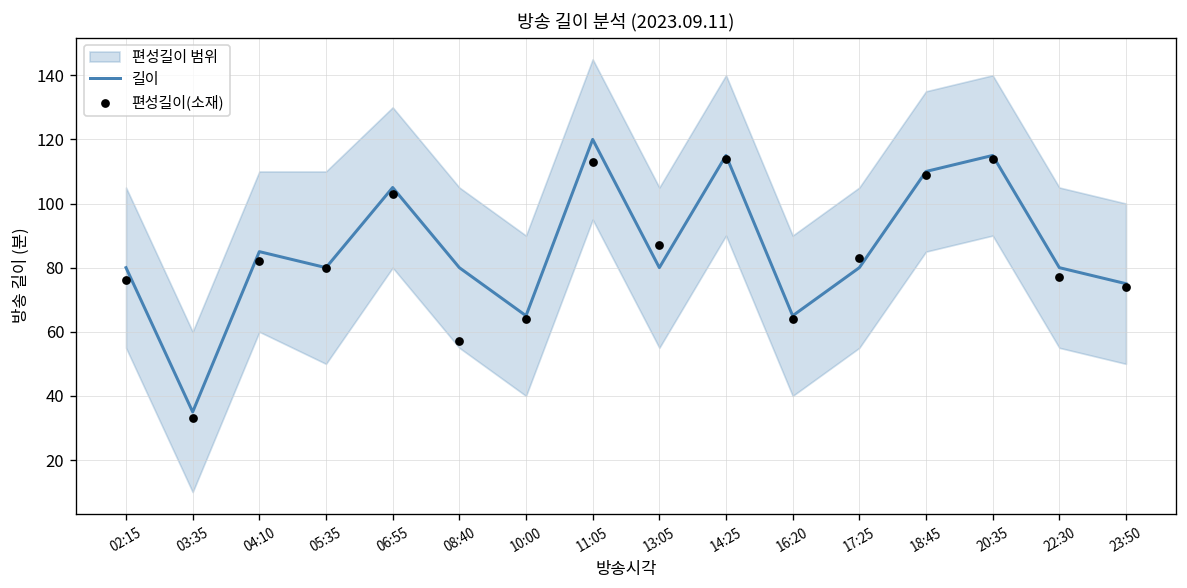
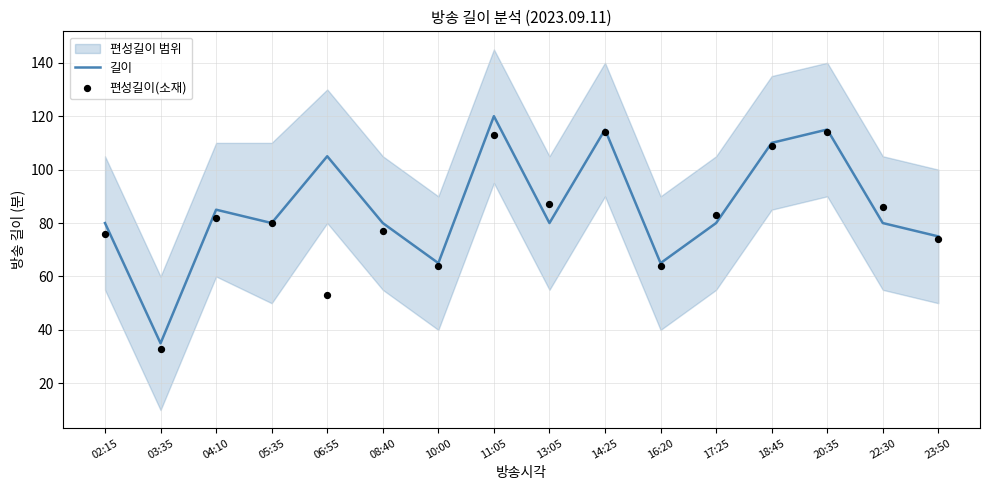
  {
    "편성길이(소재)": {
-     "06:55": 103,
-     "08:40": 57,
-     "22:30": 77
+     "06:55": 53,
+     "08:40": 77,
+     "22:30": 86
    }
  }
